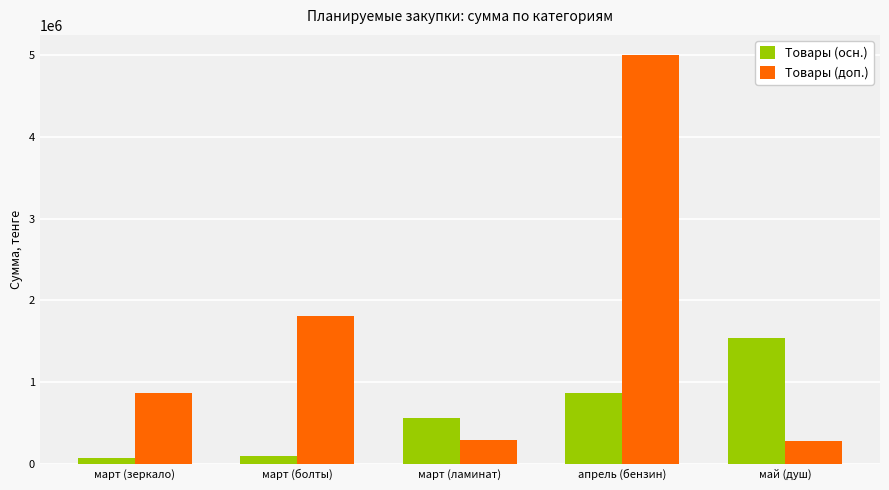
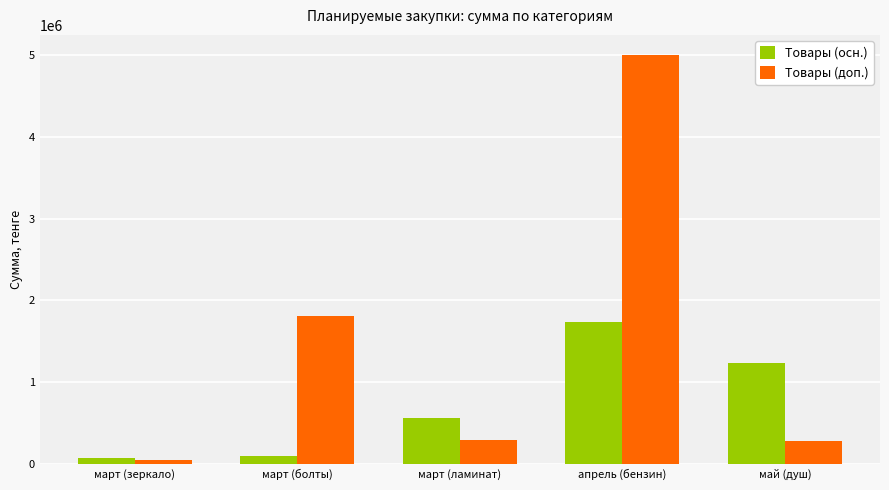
  {
    "Товары (осн.)": {
      "март (зеркало)": 100000,
      "март (болты)": 100000,
      "март (ламинат)": 600000,
-     "апрель (бензин)": 900000,
-     "май (душ)": 1500000
+     "апрель (бензин)": 1700000,
+     "май (душ)": 1200000
    },
    "Товары (доп.)": {
-     "март (зеркало)": 900000,
+     "март (зеркало)": 0,
      "март (болты)": 1800000,
      "март (ламинат)": 300000,
      "апрель (бензин)": 5000000,
      "май (душ)": 300000
    }
  }
